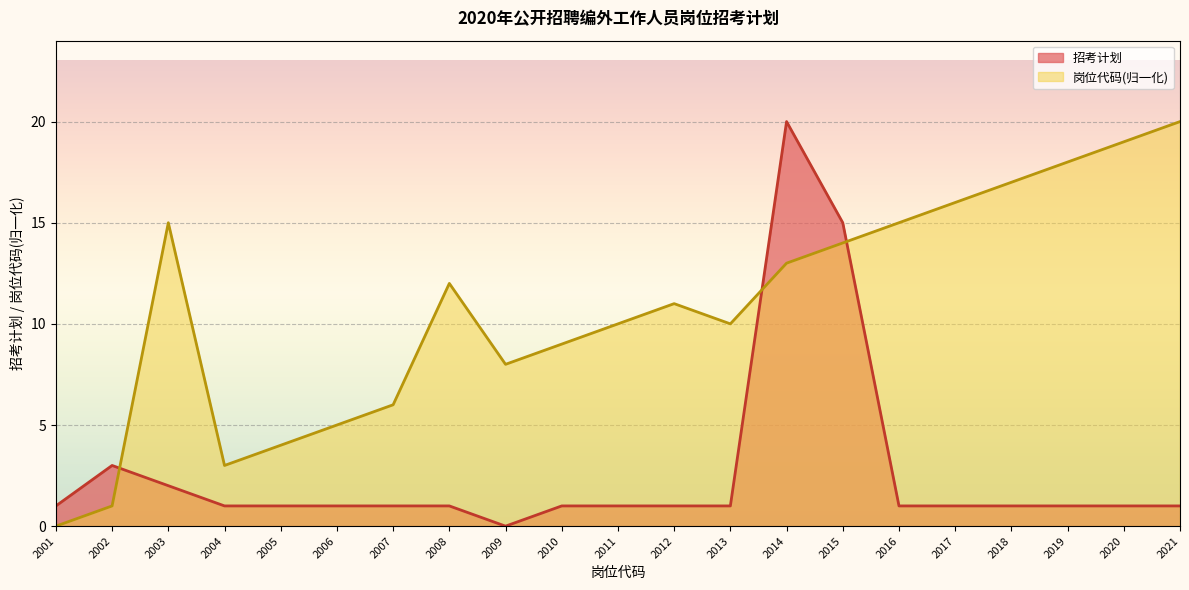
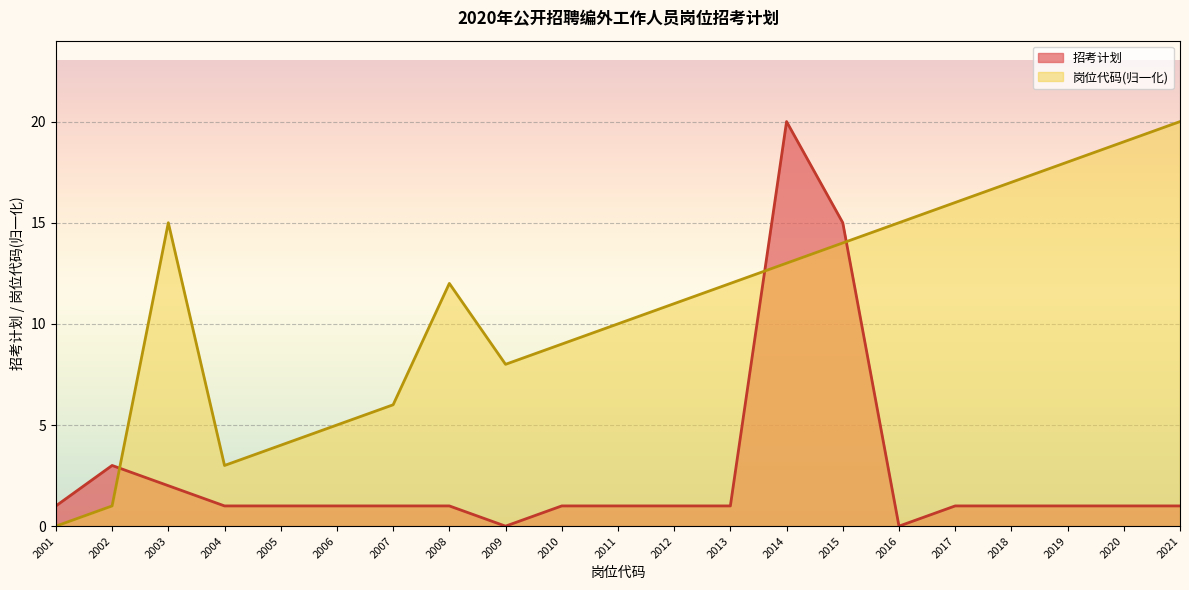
  {
    "招考计划": {
      "2001": 1,
      "2002": 3,
      "2003": 2,
      "2004": 1,
      "2005": 1,
      "2006": 1,
      "2007": 1,
      "2008": 1,
      "2009": 0,
      "2010": 1,
      "2011": 1,
      "2012": 1,
      "2013": 1,
      "2014": 20,
      "2015": 15,
-     "2016": 1,
+     "2016": 0,
      "2017": 1,
      "2018": 1,
      "2019": 1,
      "2020": 1,
      "2021": 1
    },
    "岗位代码(归一化)": {
      "2001": 0.0,
      "2002": 1.0,
      "2003": 15.0,
      "2004": 3.0,
      "2005": 4.0,
      "2006": 5.0,
      "2007": 6.0,
      "2008": 12.0,
      "2009": 8.0,
      "2010": 9.0,
      "2011": 10.0,
      "2012": 11.0,
-     "2013": 10.0,
+     "2013": 12.0,
      "2014": 13.0,
      "2015": 14.0,
      "2016": 15.0,
      "2017": 16.0,
      "2018": 17.0,
      "2019": 18.0,
      "2020": 19.0,
      "2021": 20.0
    }
  }
